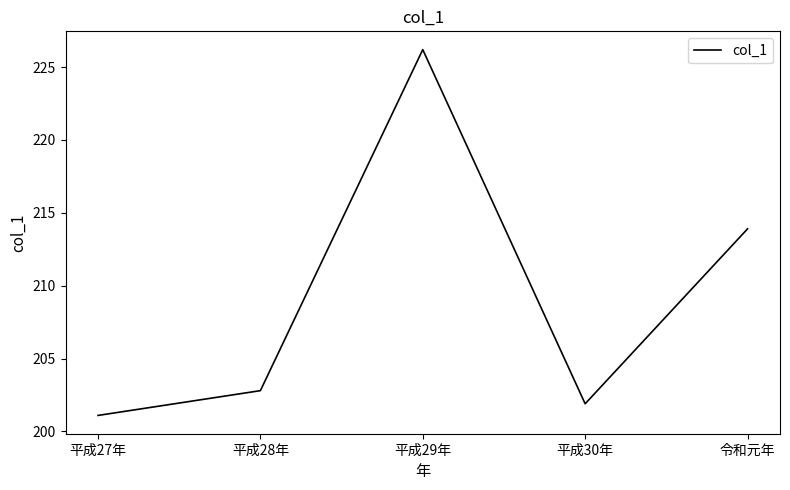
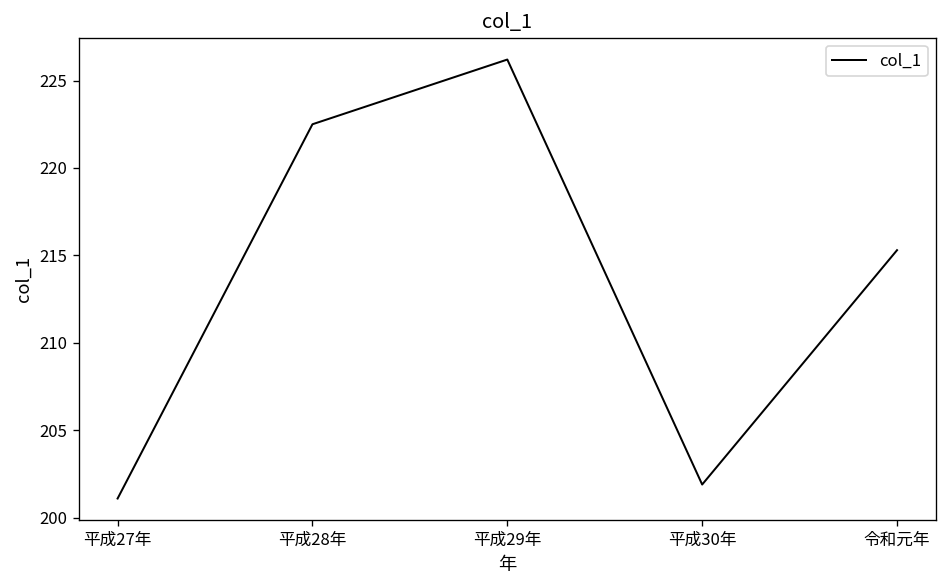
  {
    "平成27年": 201.1,
-   "平成28年": 202.8,
+   "平成28年": 222.5,
    "平成29年": 226.2,
    "平成30年": 201.9,
-   "令和元年": 213.9
+   "令和元年": 215.3
  }
